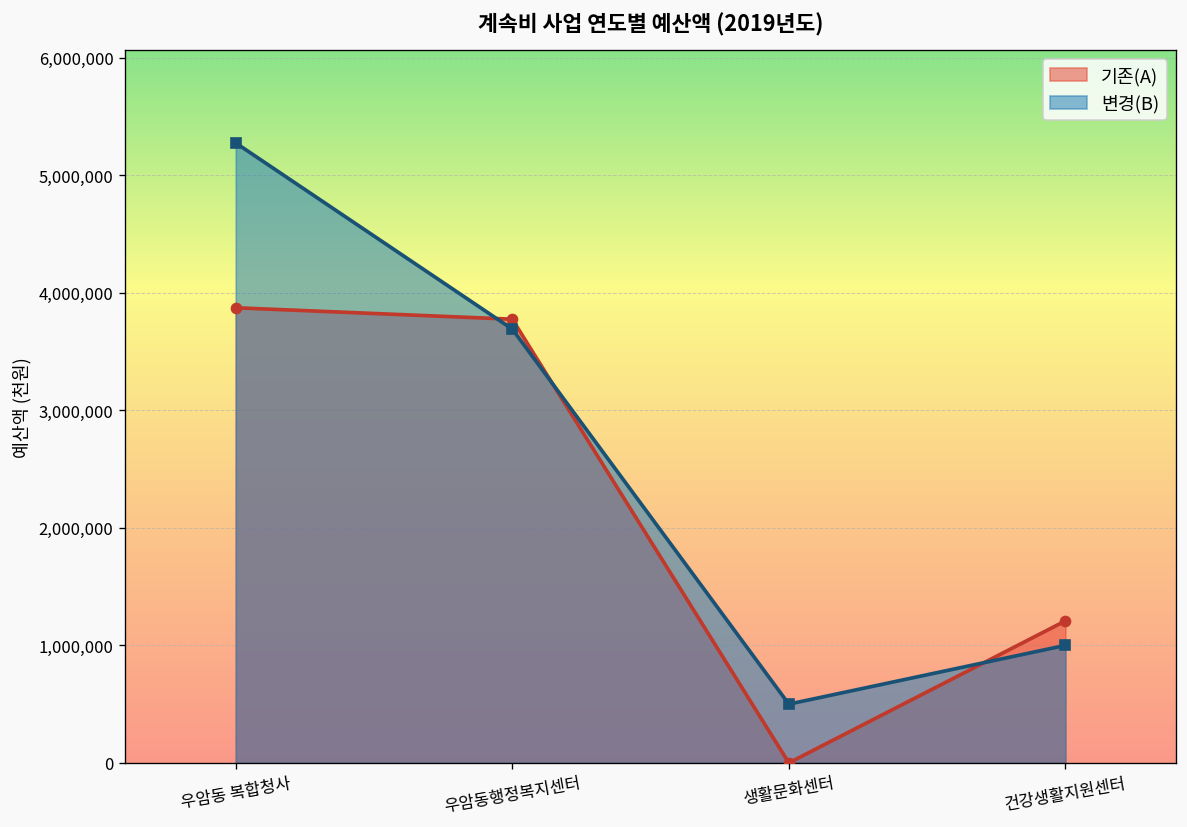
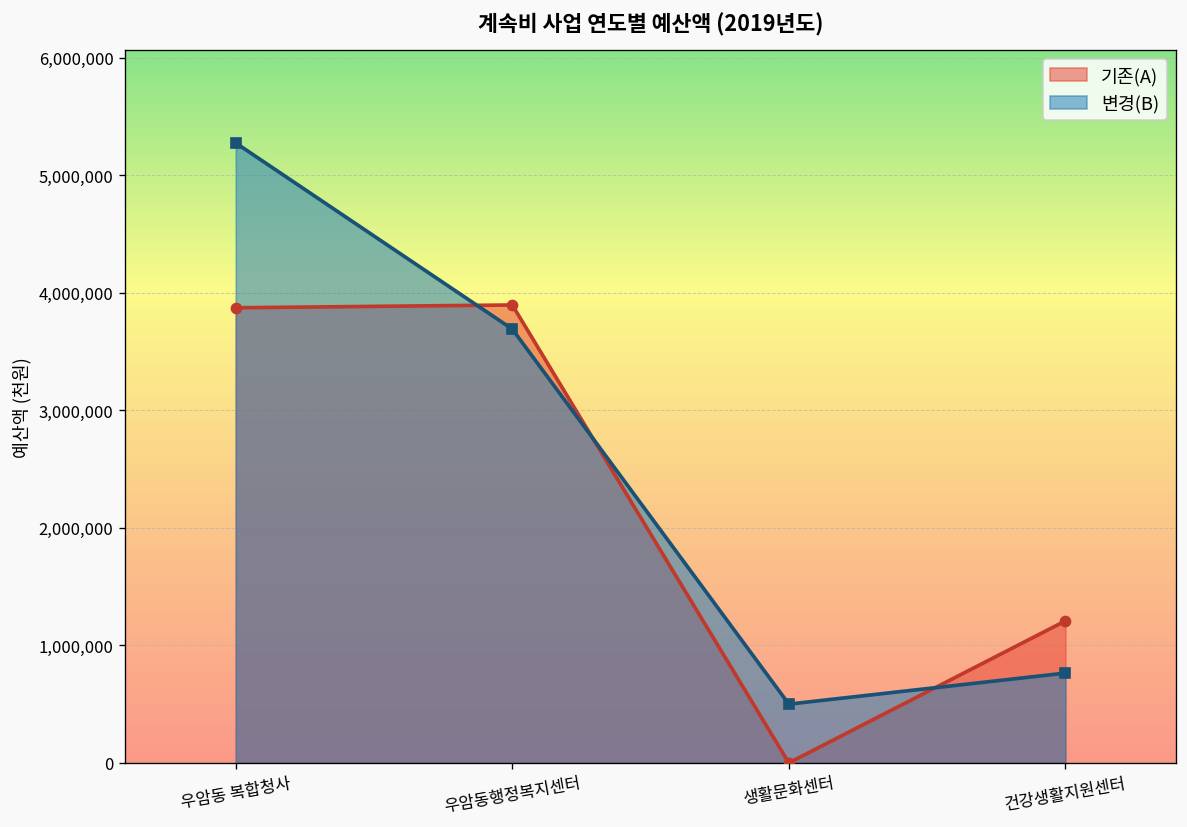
  {
    "기존(A)": {
      "우암동 복합청사": "3,900,000",
-     "우암동행정복지센터": "3,800,000",
+     "우암동행정복지센터": "3,900,000",
      "생활문화센터": "0",
      "건강생활지원센터": "1,200,000"
    },
    "변경(B)": {
      "우암동 복합청사": "5,300,000",
      "우암동행정복지센터": "3,700,000",
      "생활문화센터": "500,000",
-     "건강생활지원센터": "1,000,000"
+     "건강생활지원센터": "800,000"
    }
  }
